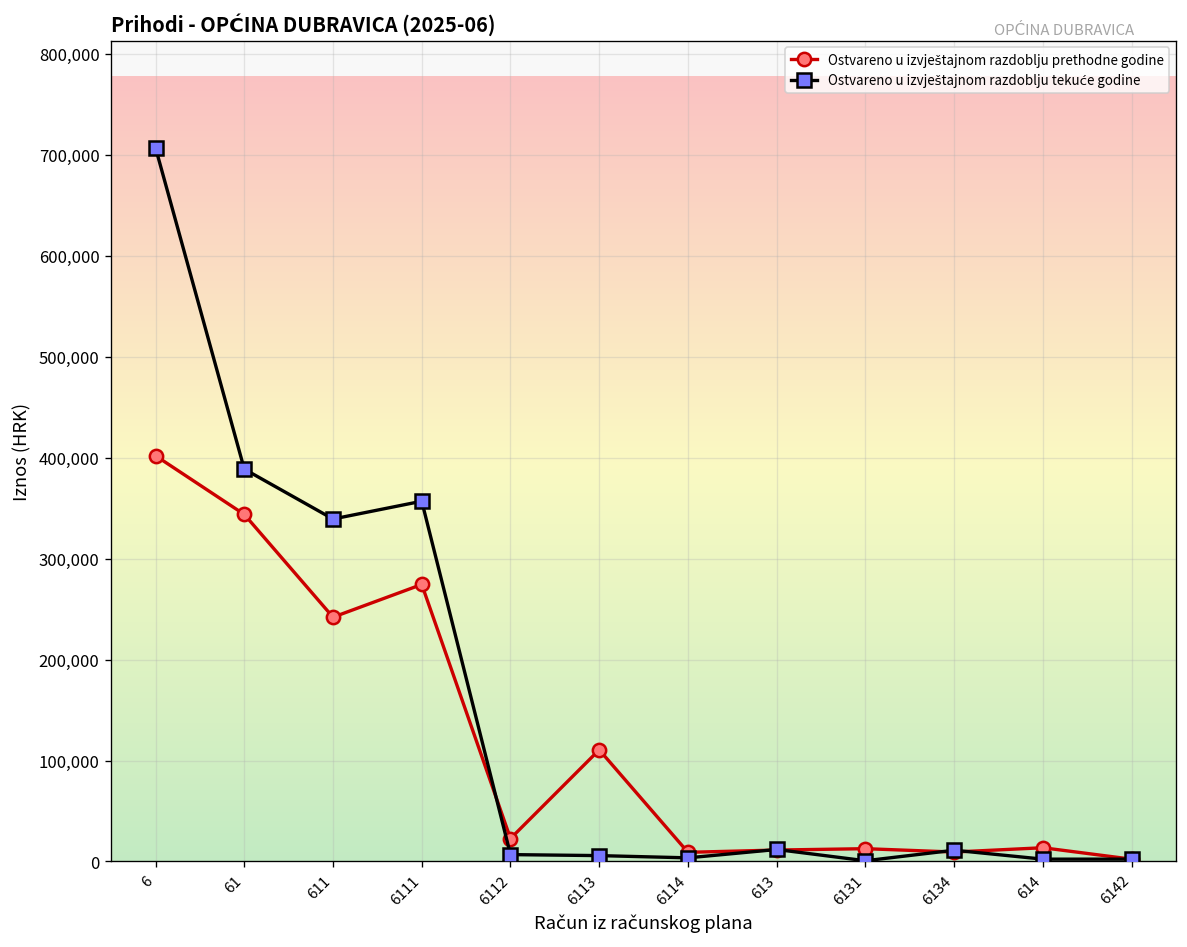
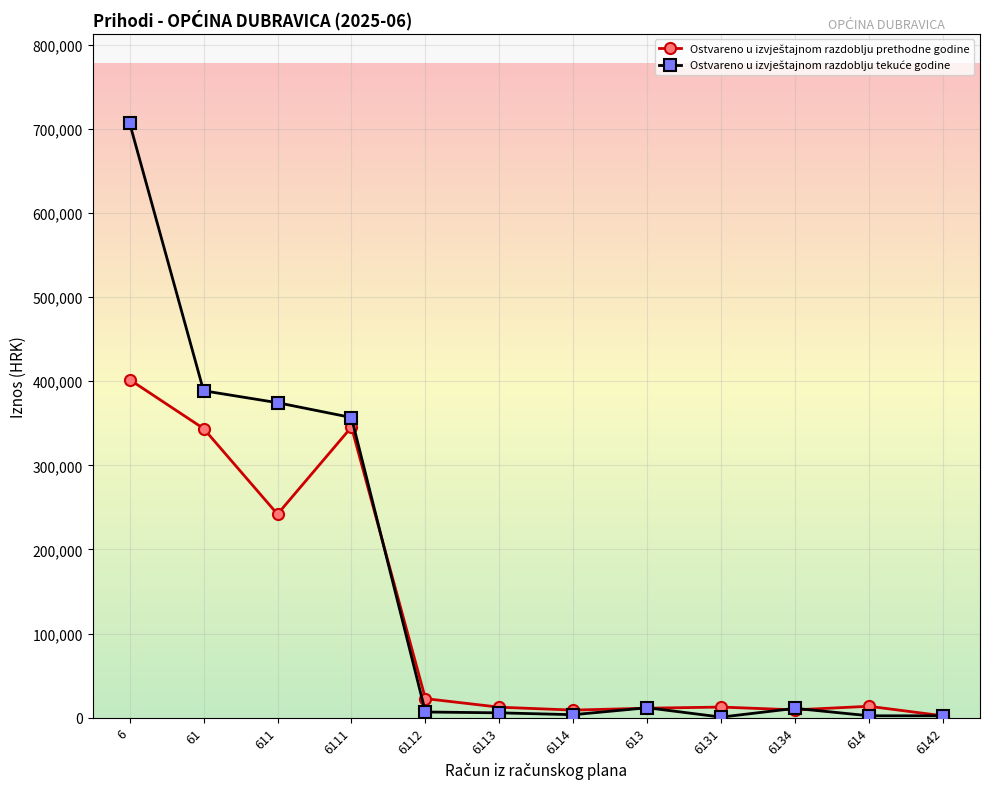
  {
    "Ostvareno u izvještajnom razdoblju prethodne godine": {
      "6": "400,000",
      "61": "340,000",
      "611": "240,000",
-     "6111": "270,000",
+     "6111": "350,000",
      "6112": "20,000",
-     "6113": "110,000",
+     "6113": "10,000",
      "6114": "10,000",
      "6131": "10,000",
      "614": "10,000"
    },
    "Ostvareno u izvještajnom razdoblju tekuće godine": {
      "6": "710,000",
      "61": "390,000",
-     "611": "340,000",
+     "611": "370,000",
      "6111": "360,000",
      "6112": "10,000",
      "6113": "10,000",
      "6114": "0",
      "6131": "0",
      "614": "0"
    }
  }
